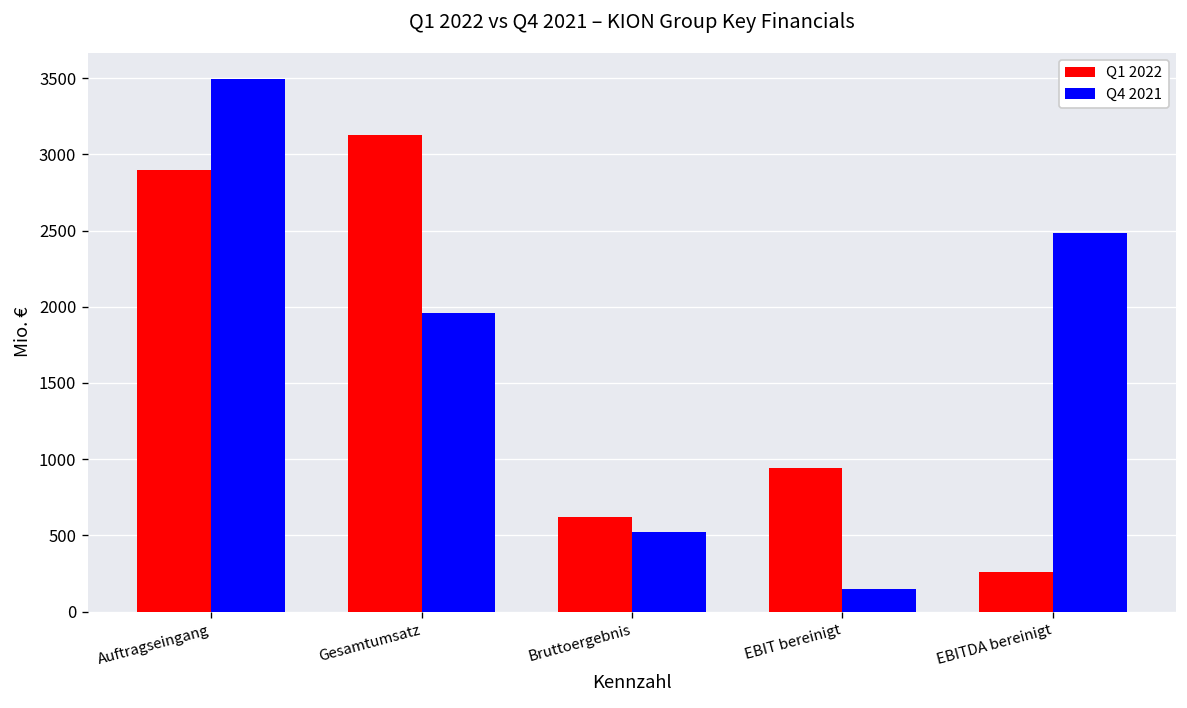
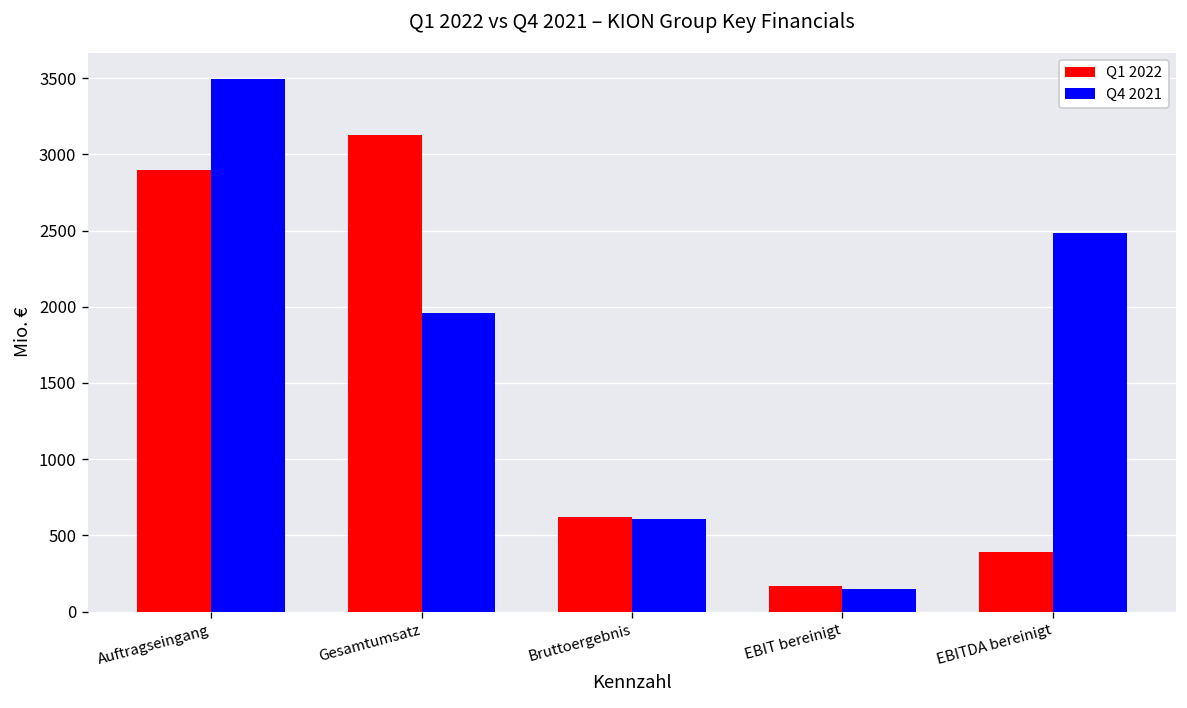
  {
    "Q1 2022": {
      "Auftragseingang": 2900,
      "Gesamtumsatz": 3130,
      "Bruttoergebnis": 620,
-     "EBIT bereinigt": 940,
-     "EBITDA bereinigt": 260
+     "EBIT bereinigt": 170,
+     "EBITDA bereinigt": 390
    },
    "Q4 2021": {
      "Auftragseingang": 3490,
      "Gesamtumsatz": 1960,
-     "Bruttoergebnis": 520,
+     "Bruttoergebnis": 610,
      "EBIT bereinigt": 150,
      "EBITDA bereinigt": 2480
    }
  }
